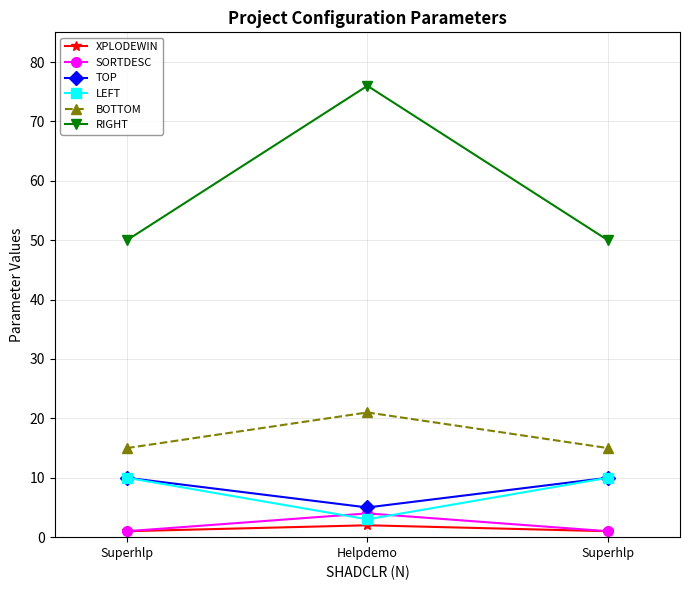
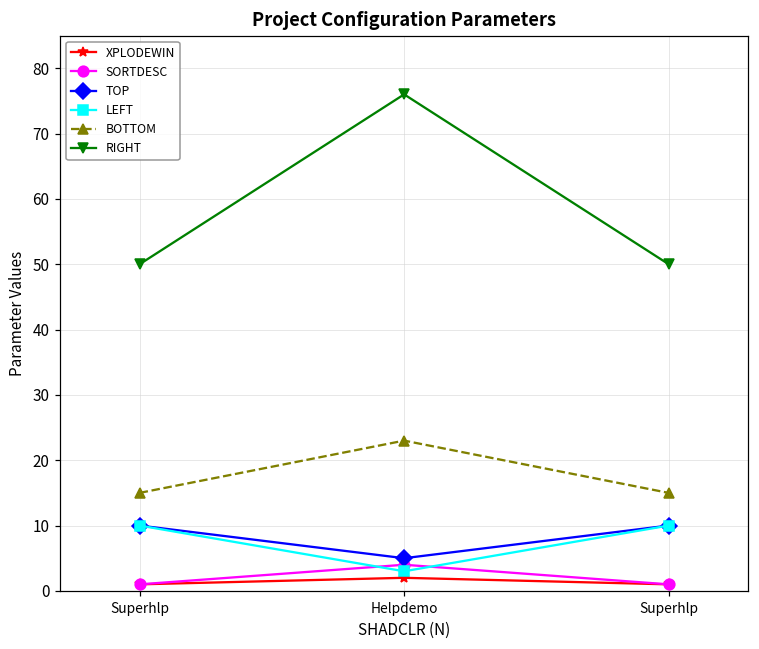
  {
    "XPLODEWIN": {
      "Helpdemo": 2
    },
    "SORTDESC": {
      "Helpdemo": 4
    },
    "TOP": {
      "Helpdemo": 5
    },
    "LEFT": {
      "Helpdemo": 3
    },
    "BOTTOM": {
-     "Helpdemo": 21
+     "Helpdemo": 23
    },
    "RIGHT": {
      "Helpdemo": 76
    }
  }
